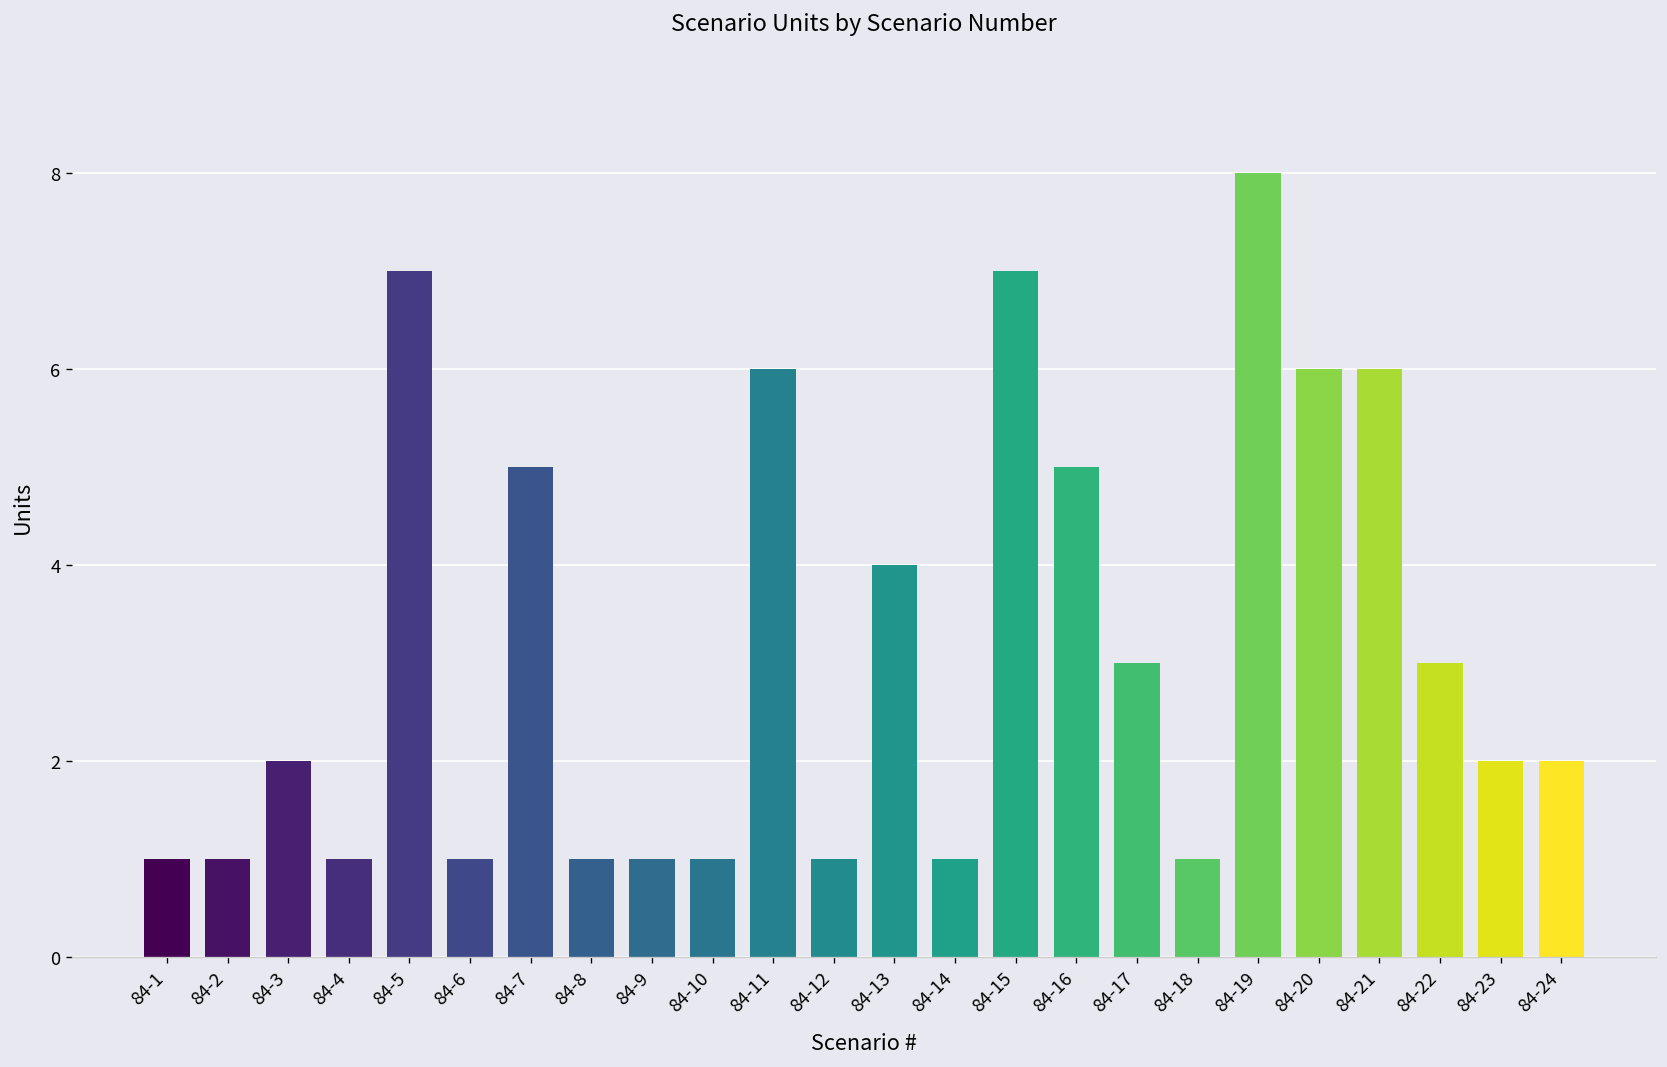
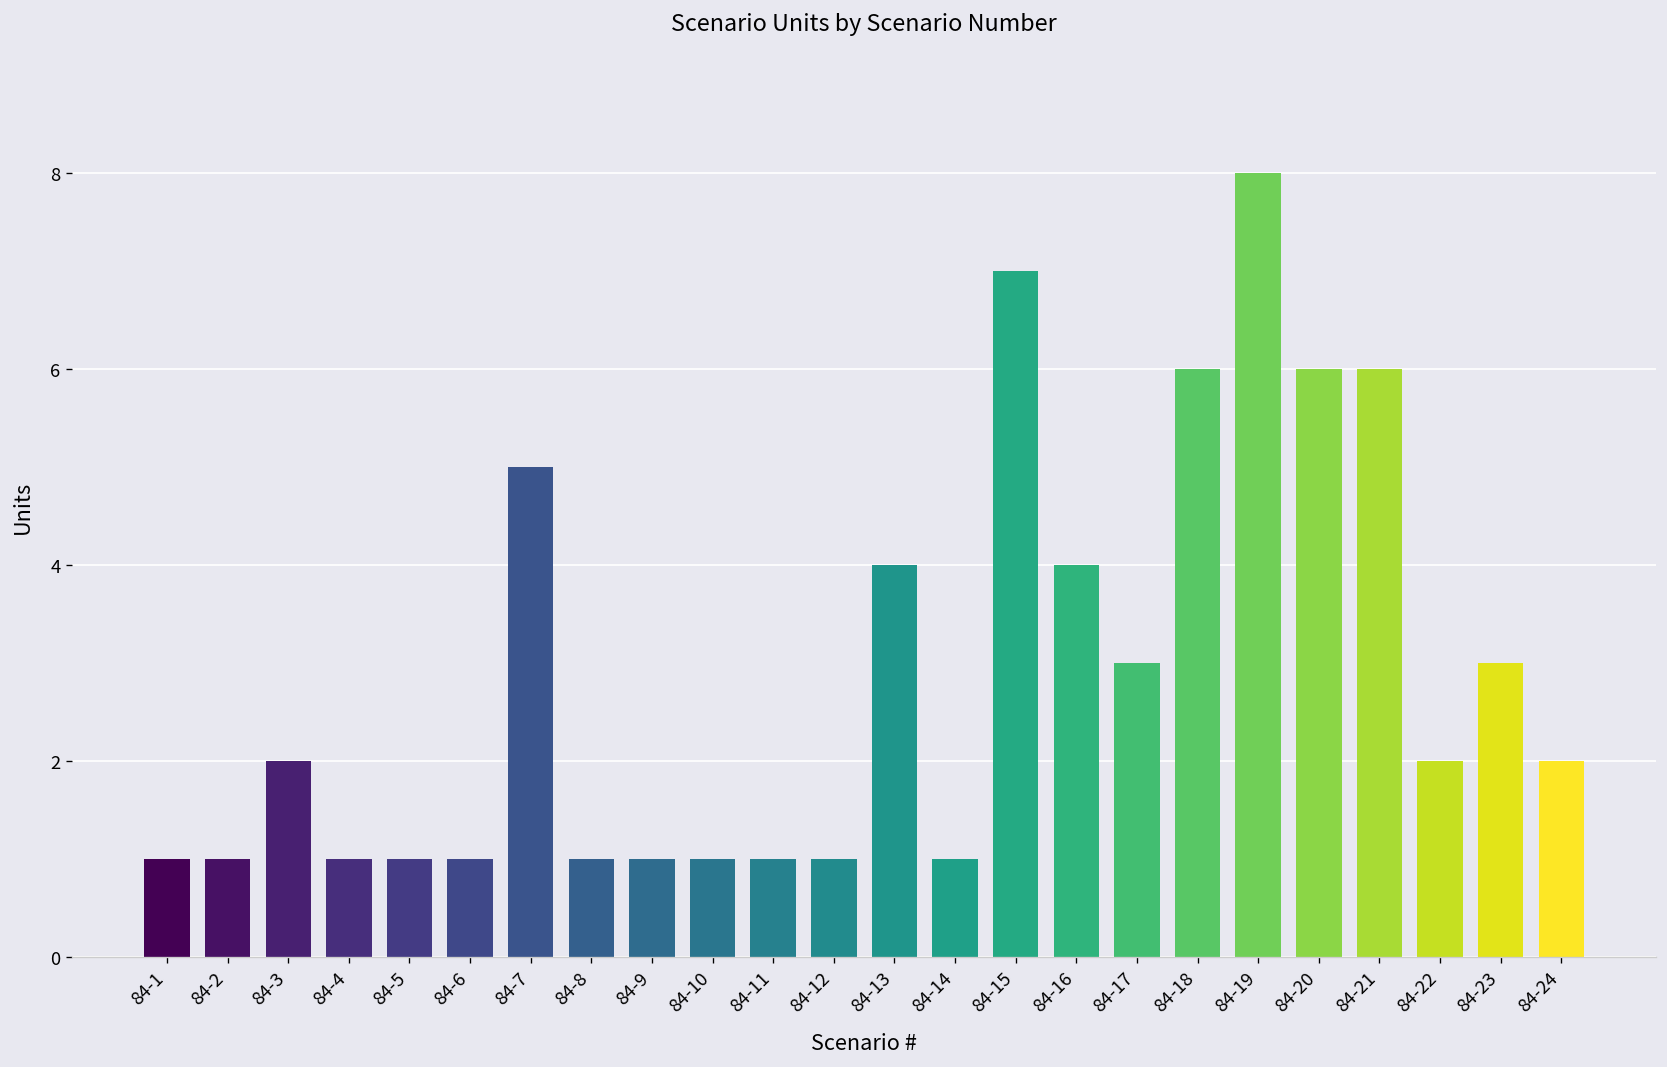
  {
    "84-1": 1,
    "84-2": 1,
    "84-3": 2,
    "84-4": 1,
-   "84-5": 7,
+   "84-5": 1,
    "84-6": 1,
    "84-7": 5,
    "84-8": 1,
    "84-9": 1,
    "84-10": 1,
-   "84-11": 6,
+   "84-11": 1,
    "84-12": 1,
    "84-13": 4,
    "84-14": 1,
    "84-15": 7,
-   "84-16": 5,
+   "84-16": 4,
    "84-17": 3,
-   "84-18": 1,
+   "84-18": 6,
    "84-19": 8,
    "84-20": 6,
    "84-21": 6,
-   "84-22": 3,
-   "84-23": 2,
+   "84-22": 2,
+   "84-23": 3,
    "84-24": 2
  }
